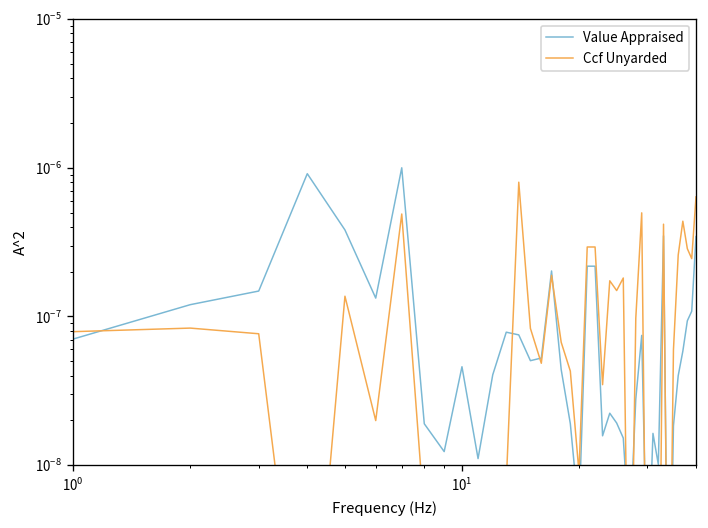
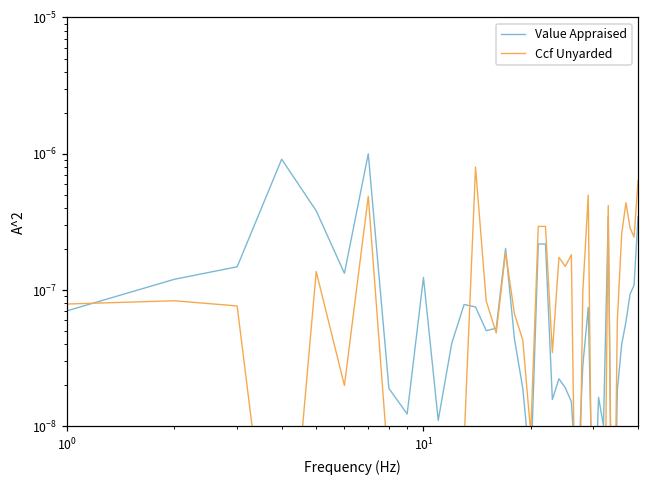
  {
    "Value Appraised": {
      "10^0": 0.00000007,
-     "10^1": 0.000000046
+     "10^1": 0.00000012
    },
    "Ccf Unyarded": {
      "10^0": 0.00000008
    }
  }
